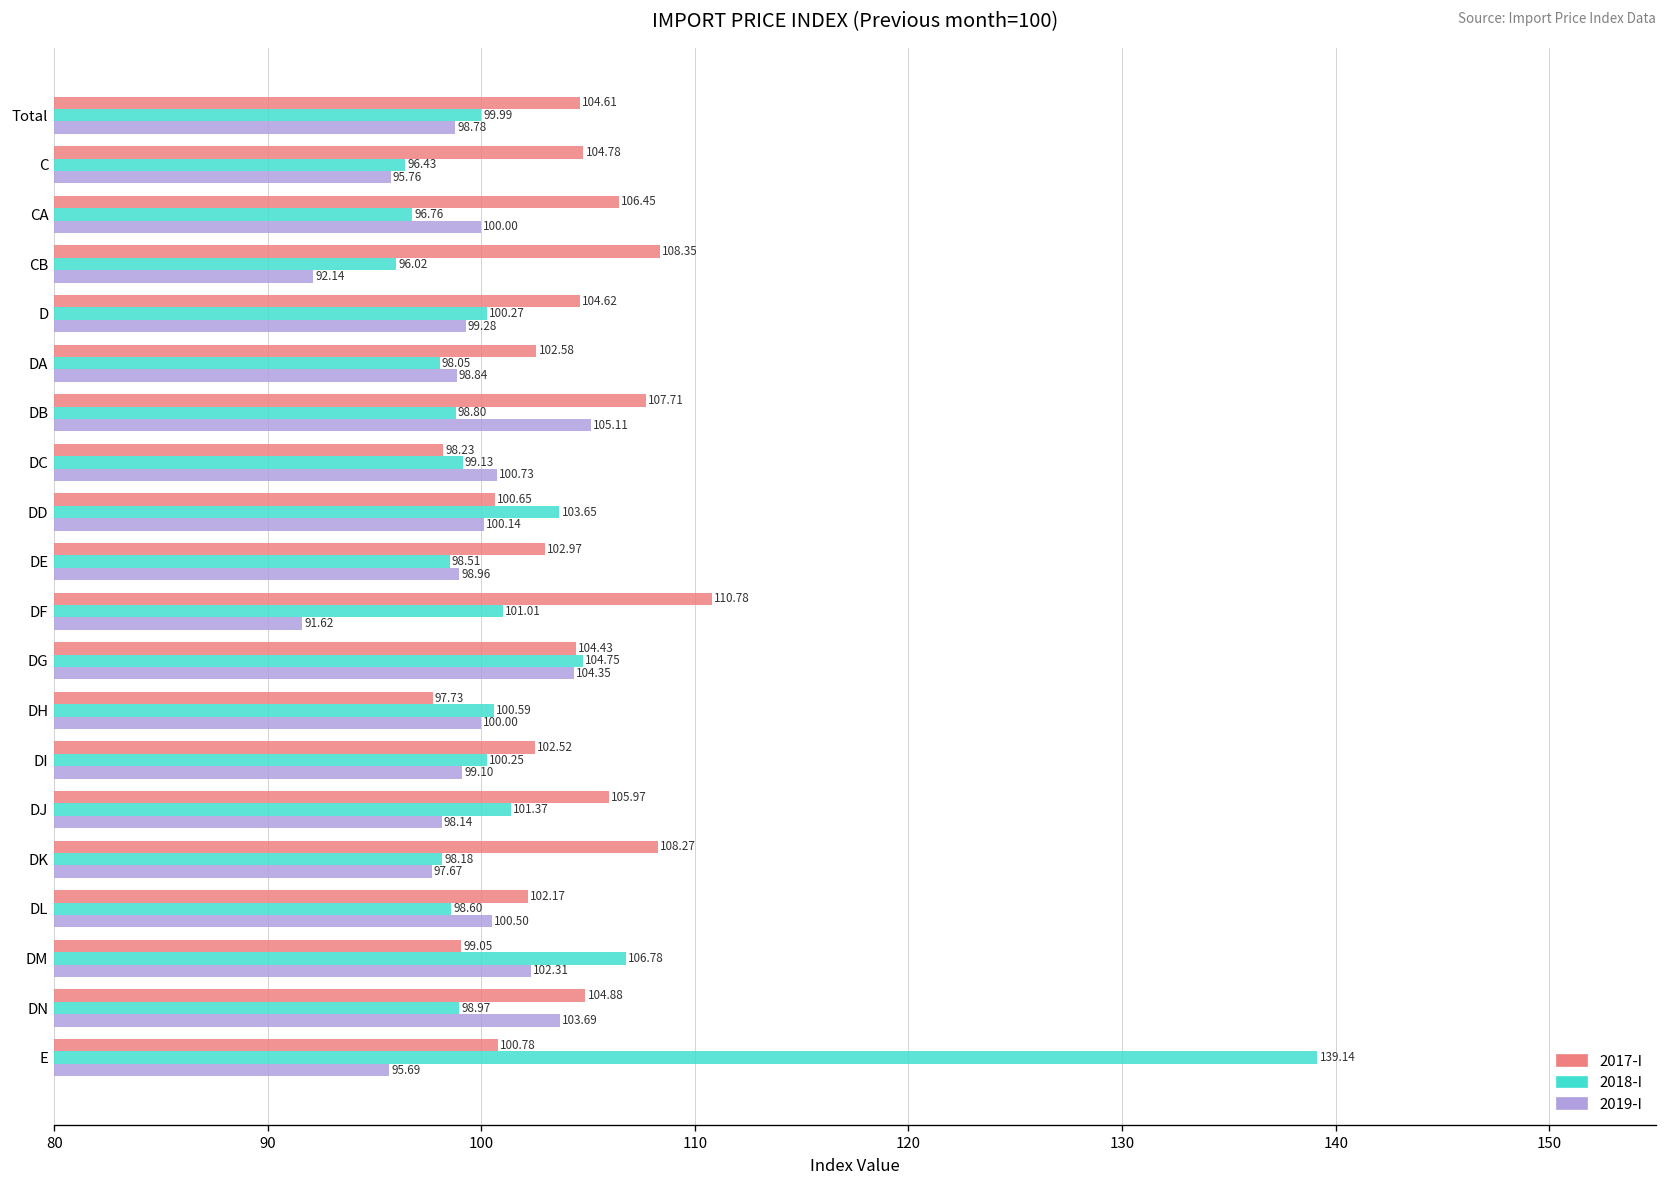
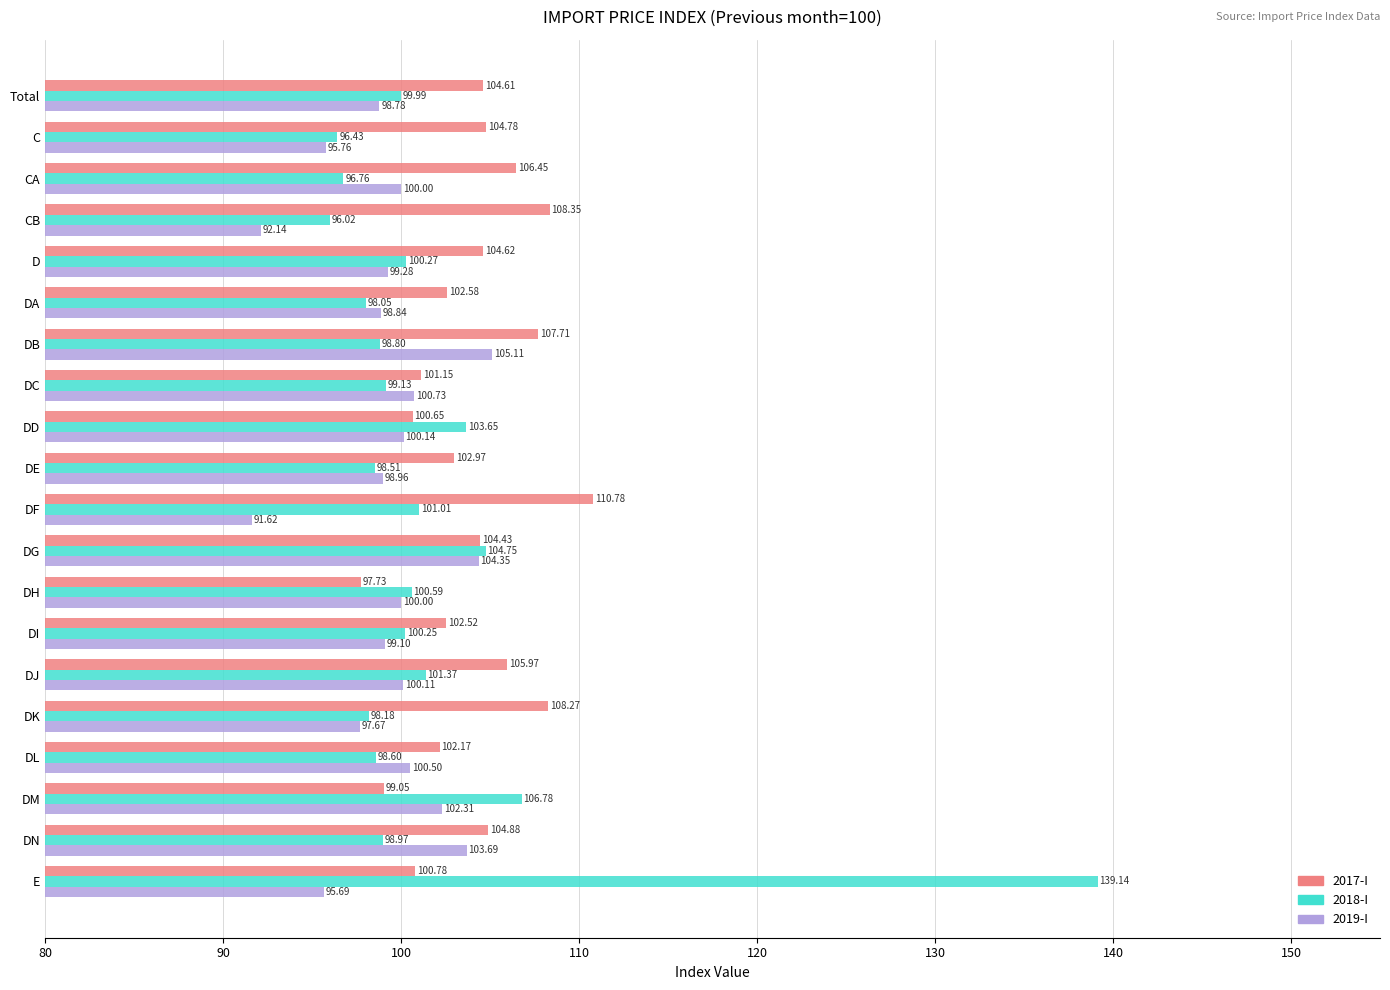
  {
    "2017-I": {
      "Total": 104.61,
      "C": 104.78,
      "CA": 106.45,
      "CB": 108.35,
      "D": 104.62,
      "DA": 102.58,
      "DB": 107.71,
-     "DC": 98.23,
+     "DC": 101.15,
      "DD": 100.65,
      "DE": 102.97,
      "DF": 110.78,
      "DG": 104.43,
      "DH": 97.73,
      "DI": 102.52,
      "DJ": 105.97,
      "DK": 108.27,
      "DL": 102.17,
      "DM": 99.05,
      "DN": 104.88,
      "E": 100.78
    },
    "2018-I": {
      "Total": 99.99,
      "C": 96.43,
      "CA": 96.76,
      "CB": 96.02,
      "D": 100.27,
      "DA": 98.05,
      "DB": 98.80,
      "DC": 99.13,
      "DD": 103.65,
      "DE": 98.51,
      "DF": 101.01,
      "DG": 104.75,
      "DH": 100.59,
      "DI": 100.25,
      "DJ": 101.37,
      "DK": 98.18,
      "DL": 98.60,
      "DM": 106.78,
      "DN": 98.97,
      "E": 139.14
    },
    "2019-I": {
      "Total": 98.78,
      "C": 95.76,
      "CA": 100.00,
      "CB": 92.14,
      "D": 99.28,
      "DA": 98.84,
      "DB": 105.11,
      "DC": 100.73,
      "DD": 100.14,
      "DE": 98.96,
      "DF": 91.62,
      "DG": 104.35,
      "DH": 100.00,
      "DI": 99.10,
-     "DJ": 98.14,
+     "DJ": 100.11,
      "DK": 97.67,
      "DL": 100.50,
      "DM": 102.31,
      "DN": 103.69,
      "E": 95.69
    }
  }
